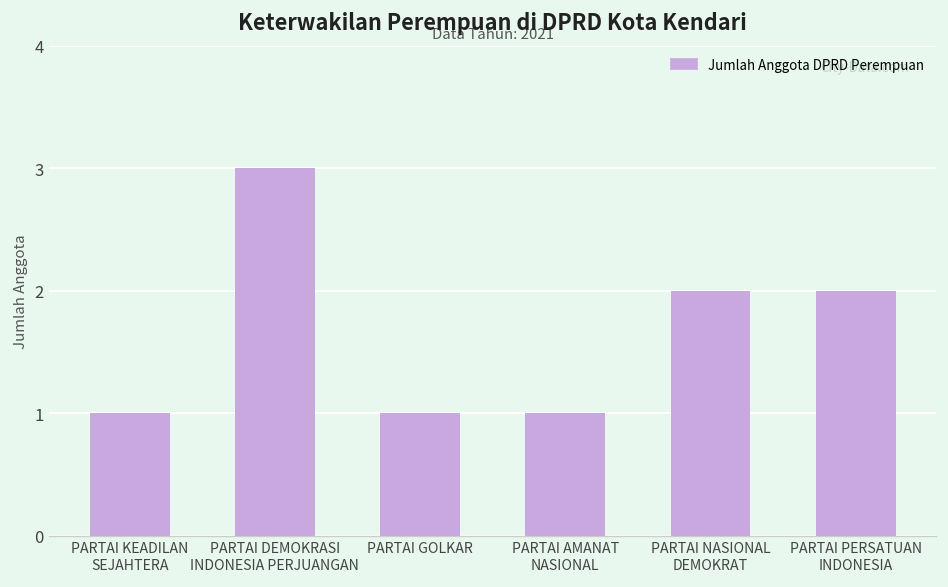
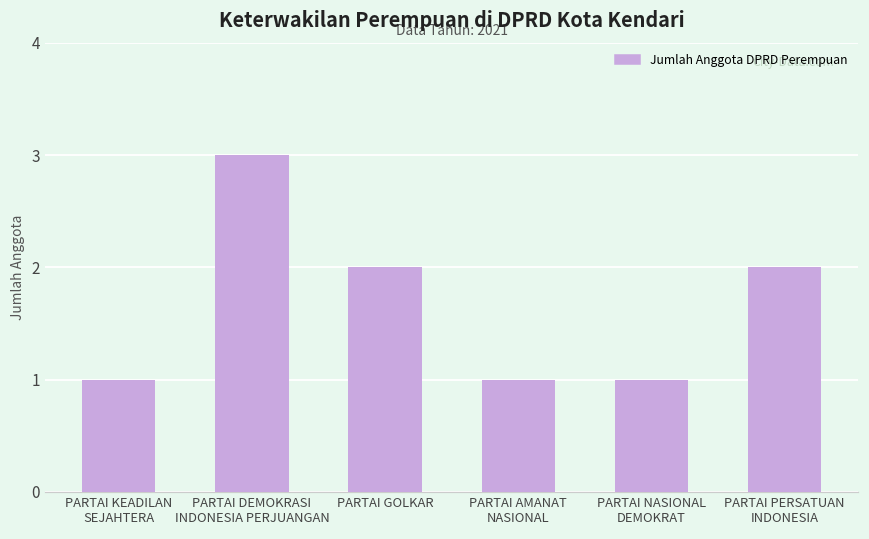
  {
    "PARTAI KEADILAN SEJAHTERA": 1,
    "PARTAI DEMOKRASI INDONESIA PERJUANGAN": 3,
-   "PARTAI GOLKAR": 1,
+   "PARTAI GOLKAR": 2,
    "PARTAI AMANAT NASIONAL": 1,
-   "PARTAI NASIONAL DEMOKRAT": 2,
+   "PARTAI NASIONAL DEMOKRAT": 1,
    "PARTAI PERSATUAN INDONESIA": 2
  }
